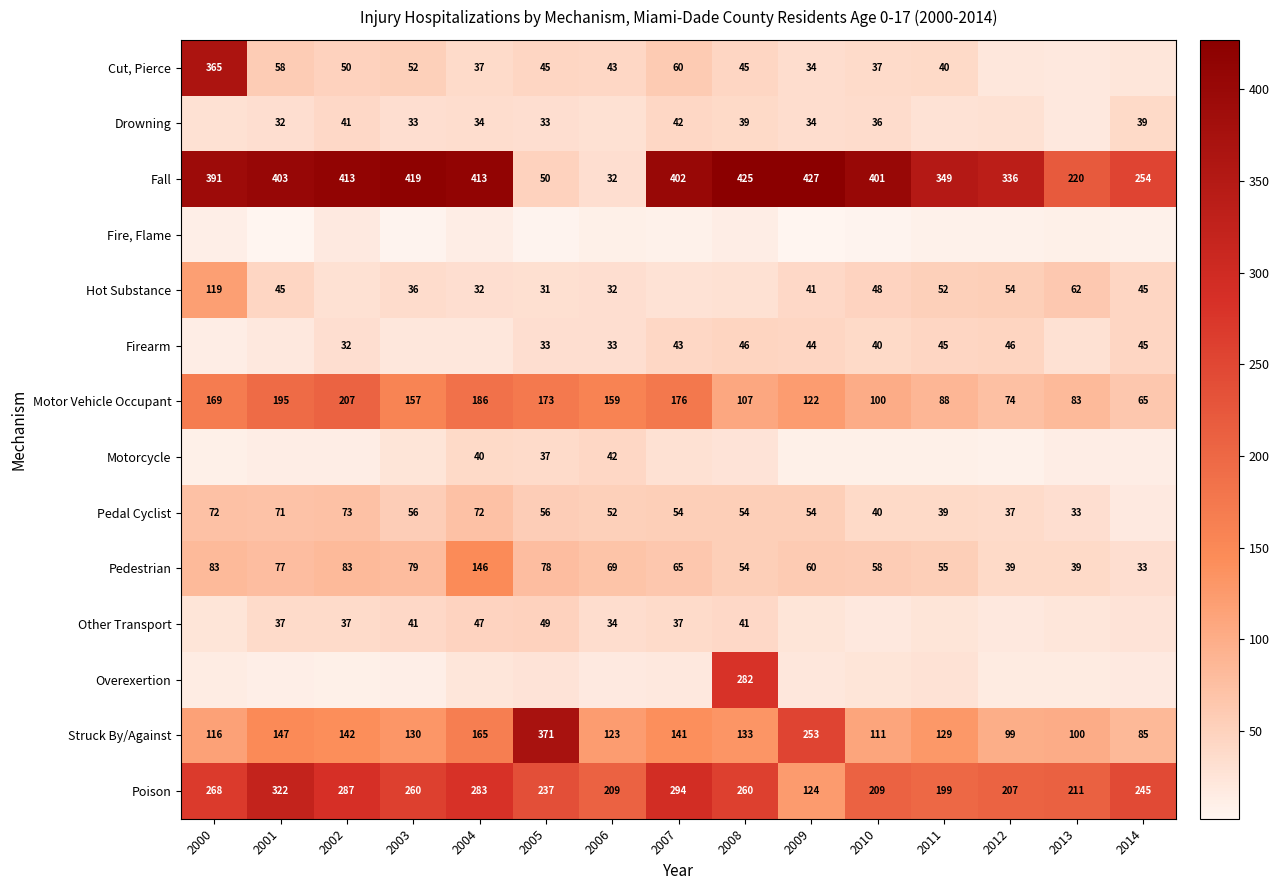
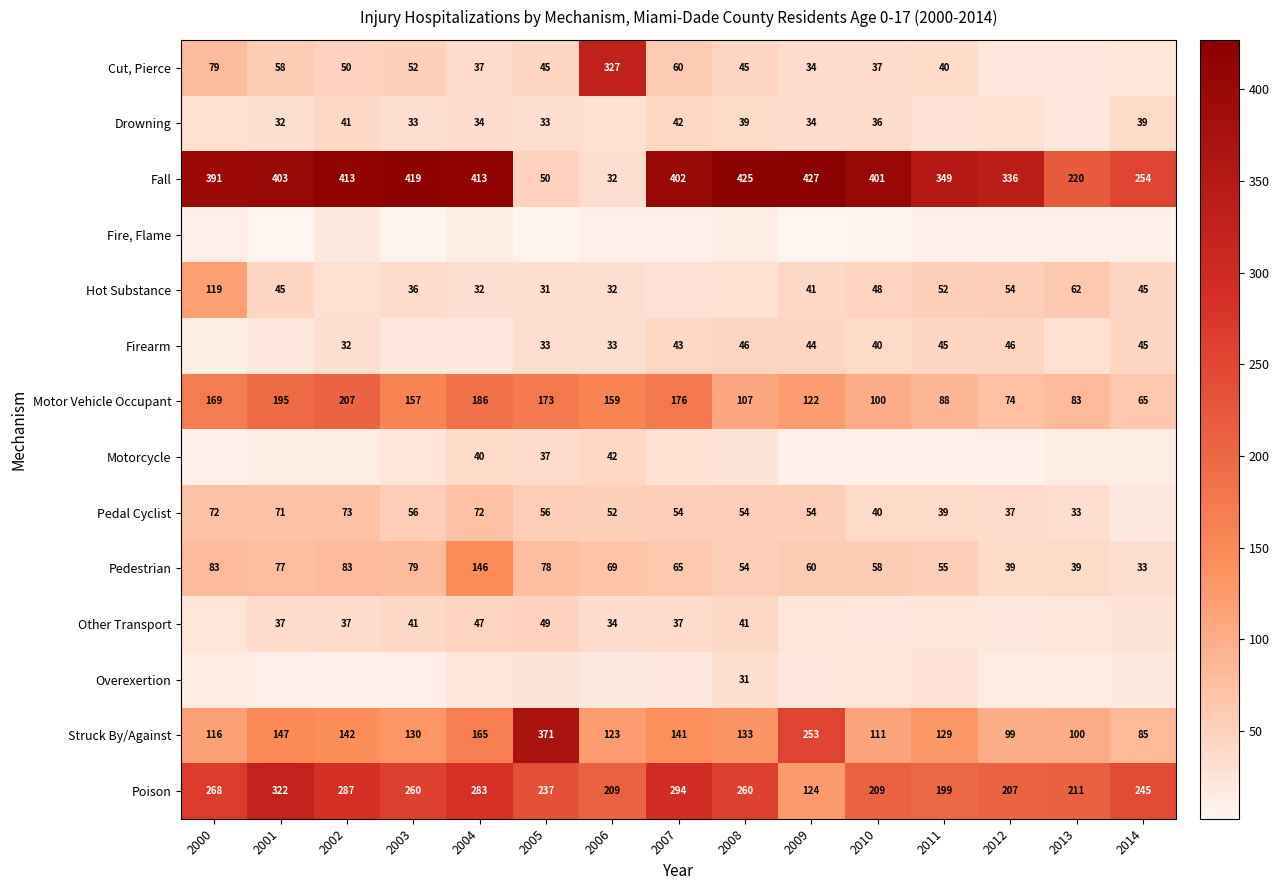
  {
    "Cut, Pierce": {
-     "2000": 365,
+     "2000": 79,
      "2001": 58,
      "2002": 50,
      "2003": 52,
      "2004": 37,
      "2005": 45,
-     "2006": 43,
+     "2006": 327,
      "2007": 60,
      "2008": 45,
      "2009": 34,
      "2010": 37,
      "2011": 40
    },
    "Drowning": {
      "2001": 32,
      "2002": 41,
      "2003": 33,
      "2004": 34,
      "2005": 33,
      "2007": 42,
      "2008": 39,
      "2009": 34,
      "2010": 36,
      "2014": 39
    },
    "Fall": {
      "2000": 391,
      "2001": 403,
      "2002": 413,
      "2003": 419,
      "2004": 413,
      "2005": 50,
      "2006": 32,
      "2007": 402,
      "2008": 425,
      "2009": 427,
      "2010": 401,
      "2011": 349,
      "2012": 336,
      "2013": 220,
      "2014": 254
    },
    "Hot Substance": {
      "2000": 119,
      "2001": 45,
      "2003": 36,
      "2004": 32,
      "2005": 31,
      "2006": 32,
      "2009": 41,
      "2010": 48,
      "2011": 52,
      "2012": 54,
      "2013": 62,
      "2014": 45
    },
    "Firearm": {
      "2002": 32,
      "2005": 33,
      "2006": 33,
      "2007": 43,
      "2008": 46,
      "2009": 44,
      "2010": 40,
      "2011": 45,
      "2012": 46,
      "2014": 45
    },
    "Motor Vehicle Occupant": {
      "2000": 169,
      "2001": 195,
      "2002": 207,
      "2003": 157,
      "2004": 186,
      "2005": 173,
      "2006": 159,
      "2007": 176,
      "2008": 107,
      "2009": 122,
      "2010": 100,
      "2011": 88,
      "2012": 74,
      "2013": 83,
      "2014": 65
    },
    "Motorcycle": {
      "2004": 40,
      "2005": 37,
      "2006": 42
    },
    "Pedal Cyclist": {
      "2000": 72,
      "2001": 71,
      "2002": 73,
      "2003": 56,
      "2004": 72,
      "2005": 56,
      "2006": 52,
      "2007": 54,
      "2008": 54,
      "2009": 54,
      "2010": 40,
      "2011": 39,
      "2012": 37,
      "2013": 33
    },
    "Pedestrian": {
      "2000": 83,
      "2001": 77,
      "2002": 83,
      "2003": 79,
      "2004": 146,
      "2005": 78,
      "2006": 69,
      "2007": 65,
      "2008": 54,
      "2009": 60,
      "2010": 58,
      "2011": 55,
      "2012": 39,
      "2013": 39,
      "2014": 33
    },
    "Other Transport": {
      "2001": 37,
      "2002": 37,
      "2003": 41,
      "2004": 47,
      "2005": 49,
      "2006": 34,
      "2007": 37,
      "2008": 41
    },
    "Overexertion": {
-     "2008": 282
+     "2008": 31
    },
    "Struck By/Against": {
      "2000": 116,
      "2001": 147,
      "2002": 142,
      "2003": 130,
      "2004": 165,
      "2005": 371,
      "2006": 123,
      "2007": 141,
      "2008": 133,
      "2009": 253,
      "2010": 111,
      "2011": 129,
      "2012": 99,
      "2013": 100,
      "2014": 85
    },
    "Poison": {
      "2000": 268,
      "2001": 322,
      "2002": 287,
      "2003": 260,
      "2004": 283,
      "2005": 237,
      "2006": 209,
      "2007": 294,
      "2008": 260,
      "2009": 124,
      "2010": 209,
      "2011": 199,
      "2012": 207,
      "2013": 211,
      "2014": 245
    }
  }
